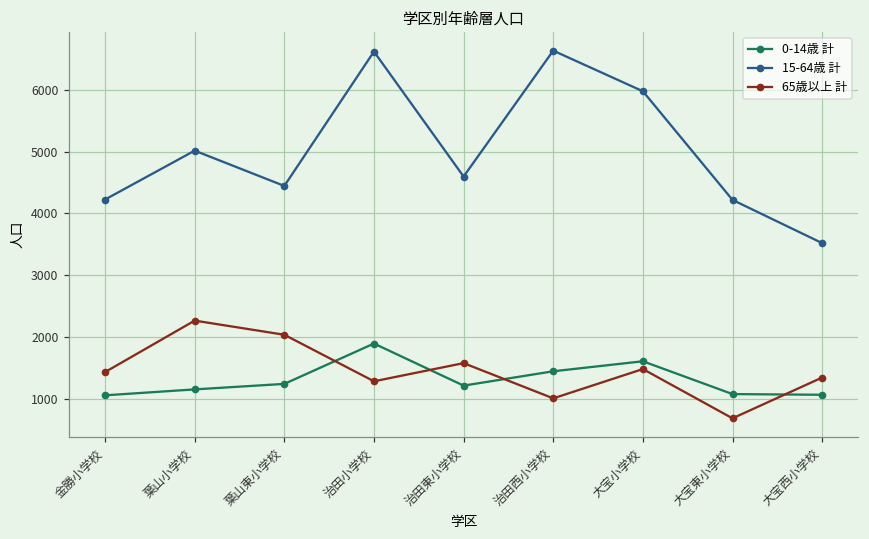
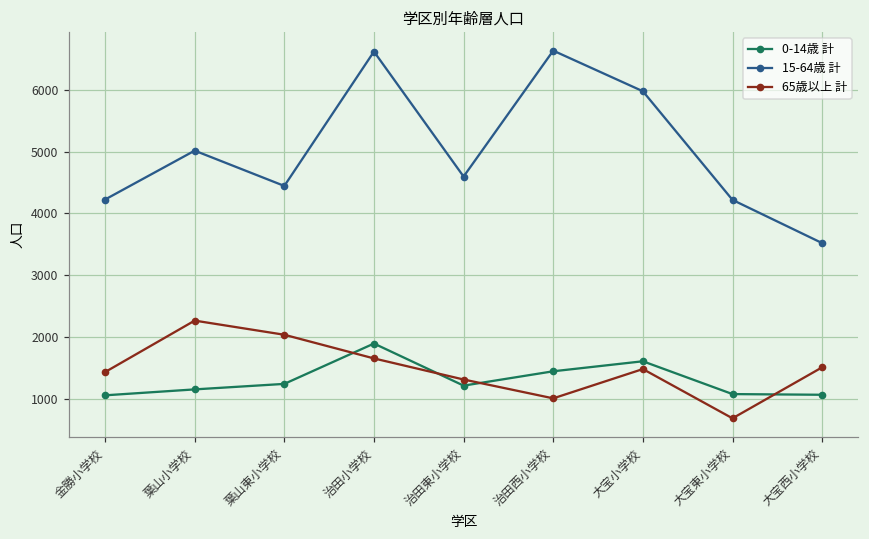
  {
    "65歳以上 計": {
      "金勝小学校": 1400,
      "葉山小学校": 2300,
      "葉山東小学校": 2000,
-     "治田小学校": 1300,
-     "治田東小学校": 1600,
+     "治田小学校": 1700,
+     "治田東小学校": 1300,
      "治田西小学校": 1000,
      "大宝小学校": 1500,
      "大宝東小学校": 700,
-     "大宝西小学校": 1300
+     "大宝西小学校": 1500
    }
  }
